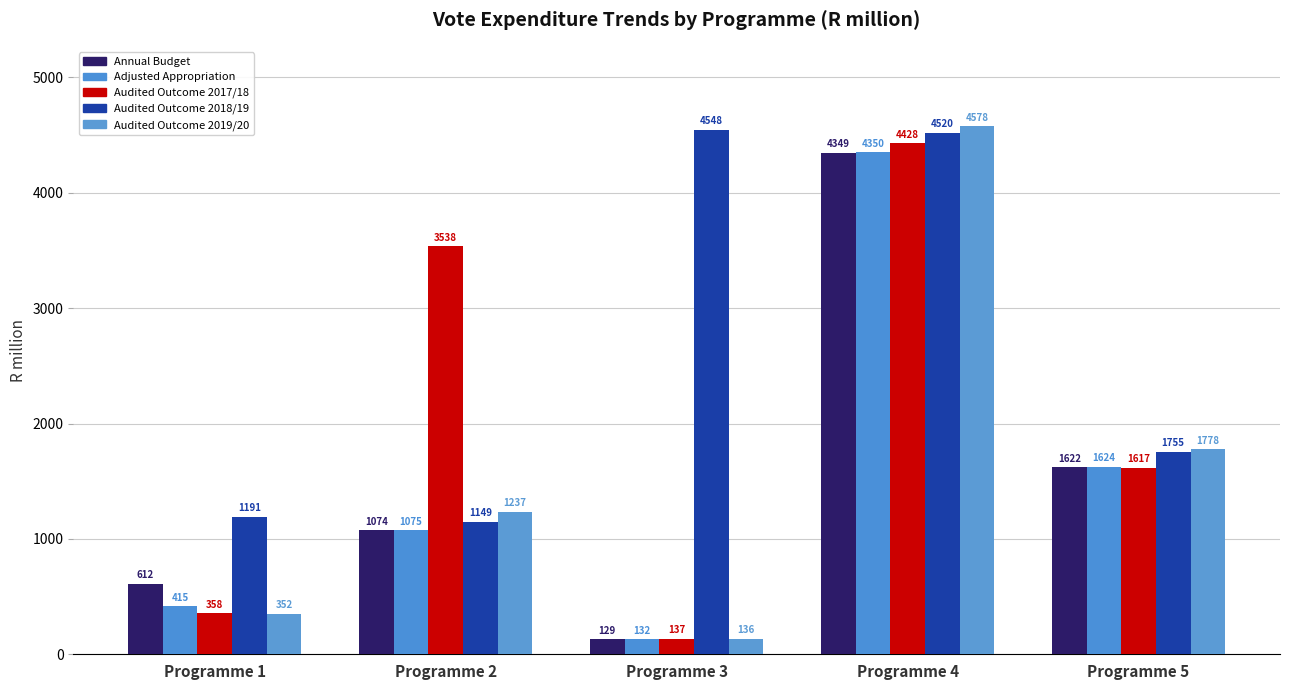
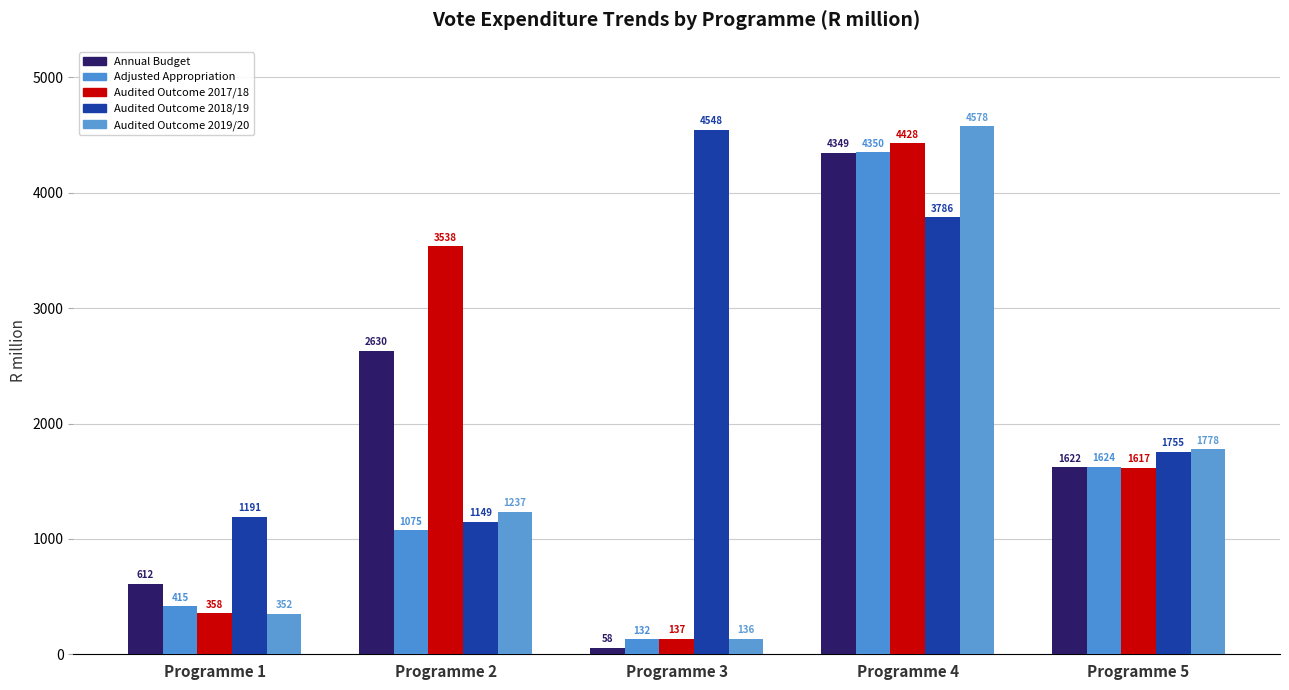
  {
    "Annual Budget": {
      "Programme 1": 612,
-     "Programme 2": 1074,
-     "Programme 3": 129,
+     "Programme 2": 2630,
+     "Programme 3": 58,
      "Programme 4": 4349,
      "Programme 5": 1622
    },
    "Audited Outcome 2017/18": {
      "Programme 1": 358,
      "Programme 2": 3538,
      "Programme 3": 137,
      "Programme 4": 4428,
      "Programme 5": 1617
    },
    "Audited Outcome 2018/19": {
      "Programme 1": 1191,
      "Programme 2": 1149,
      "Programme 3": 4548,
-     "Programme 4": 4520,
+     "Programme 4": 3786,
      "Programme 5": 1755
    }
  }
